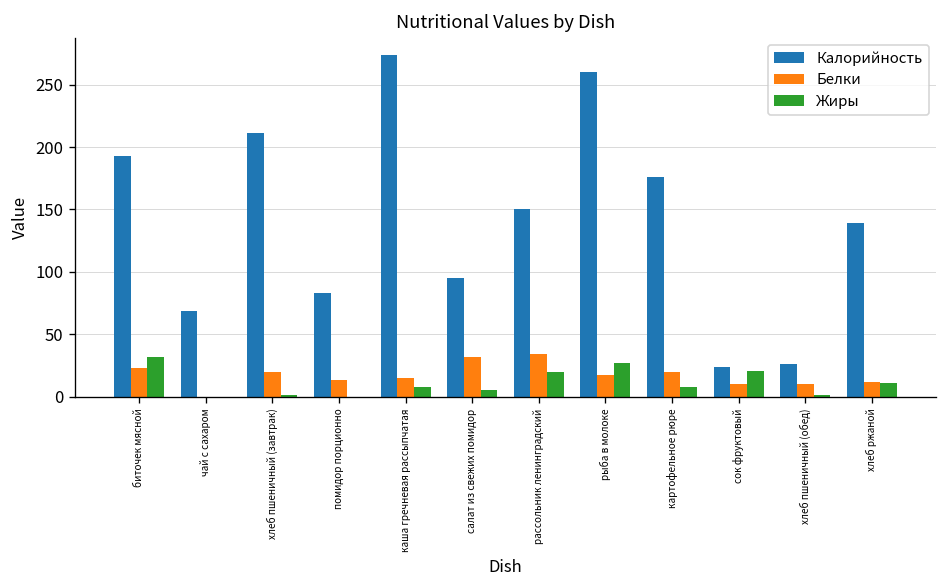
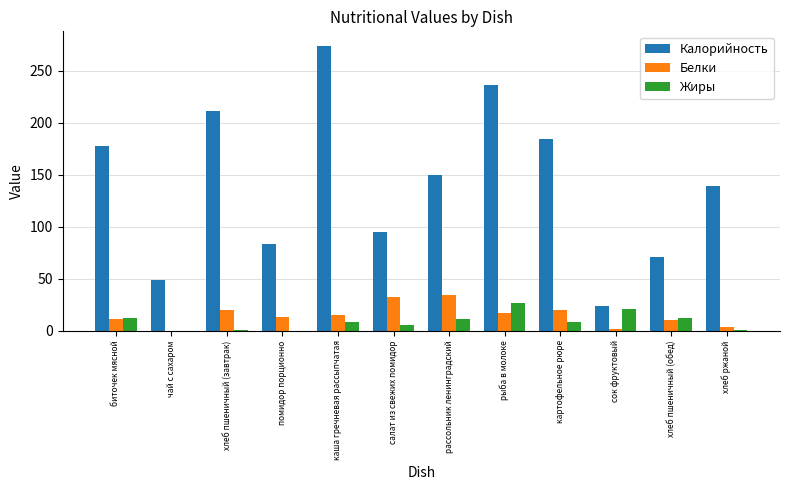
  {
    "Калорийность": {
-     "биточек мясной": 193,
-     "чай с сахаром": 69,
+     "биточек мясной": 177,
+     "чай с сахаром": 49,
      "хлеб пшеничный (завтрак)": 212,
      "помидор порционно": 83,
      "каша гречневая рассыпчатая": 274,
      "салат из свежих помидор": 95,
      "рассольник ленинградский": 150,
-     "рыба в молоке": 260,
-     "картофельное рюре": 176,
+     "рыба в молоке": 236,
+     "картофельное рюре": 184,
      "сок фруктовый": 24,
-     "хлеб пшеничный (обед)": 26,
+     "хлеб пшеничный (обед)": 71,
      "хлеб ржаной": 139
    },
    "Белки": {
-     "биточек мясной": 23,
+     "биточек мясной": 11,
      "чай с сахаром": 0,
      "хлеб пшеничный (завтрак)": 20,
      "помидор порционно": 13,
      "каша гречневая рассыпчатая": 15,
      "салат из свежих помидор": 32,
      "рассольник ленинградский": 34,
      "рыба в молоке": 17,
      "картофельное рюре": 20,
-     "сок фруктовый": 10,
+     "сок фруктовый": 2,
      "хлеб пшеничный (обед)": 10,
-     "хлеб ржаной": 12
+     "хлеб ржаной": 3
    },
    "Жиры": {
-     "биточек мясной": 32,
+     "биточек мясной": 12,
      "чай с сахаром": 0,
      "помидор порционно": 0,
      "каша гречневая рассыпчатая": 8,
      "салат из свежих помидор": 5,
-     "рассольник ленинградский": 20,
+     "рассольник ленинградский": 11,
      "рыба в молоке": 27,
      "картофельное рюре": 8,
      "сок фруктовый": 21,
-     "хлеб пшеничный (обед)": 1,
-     "хлеб ржаной": 11
+     "хлеб пшеничный (обед)": 12,
+     "хлеб ржаной": 1
    }
  }
